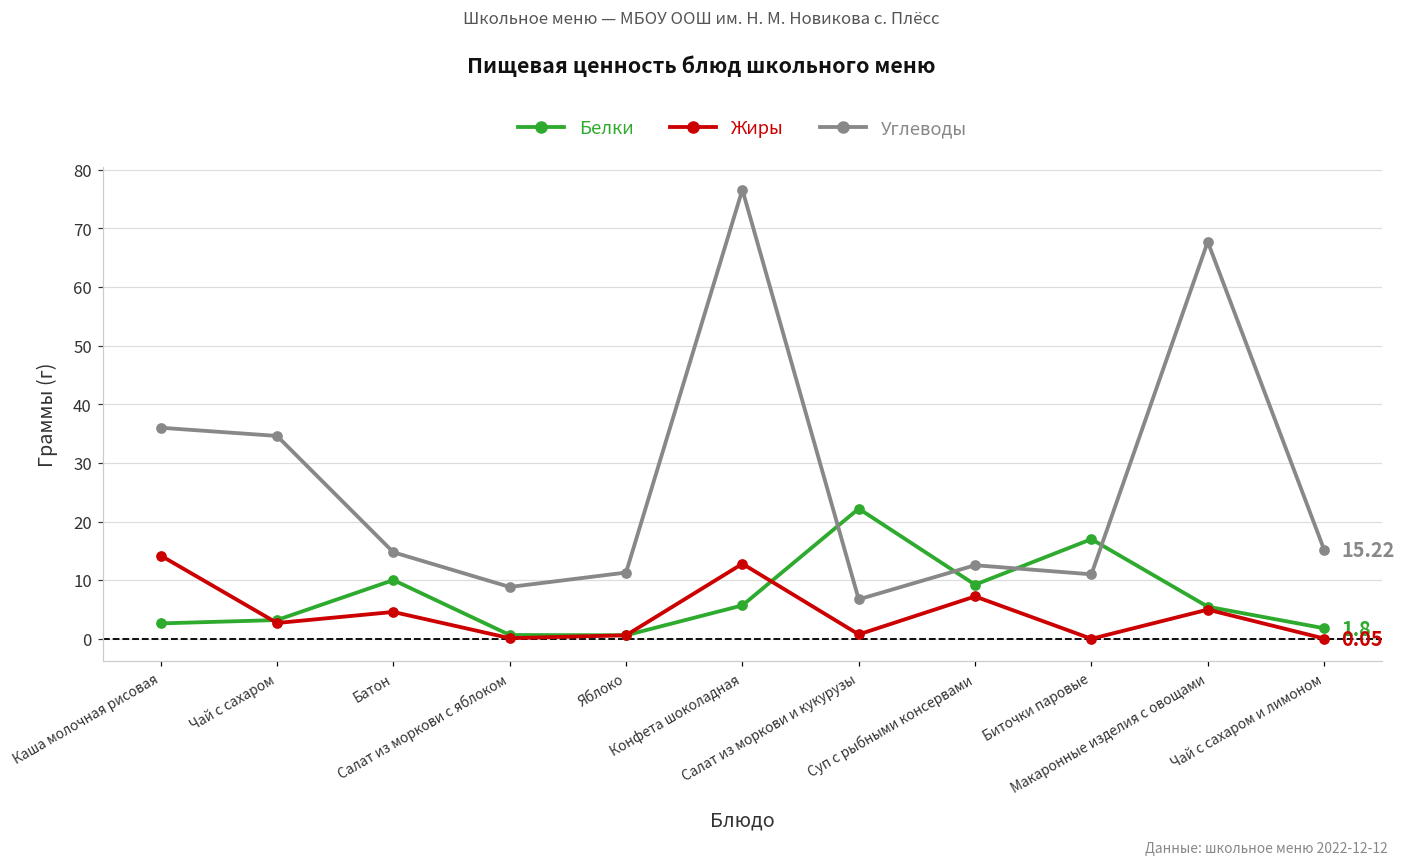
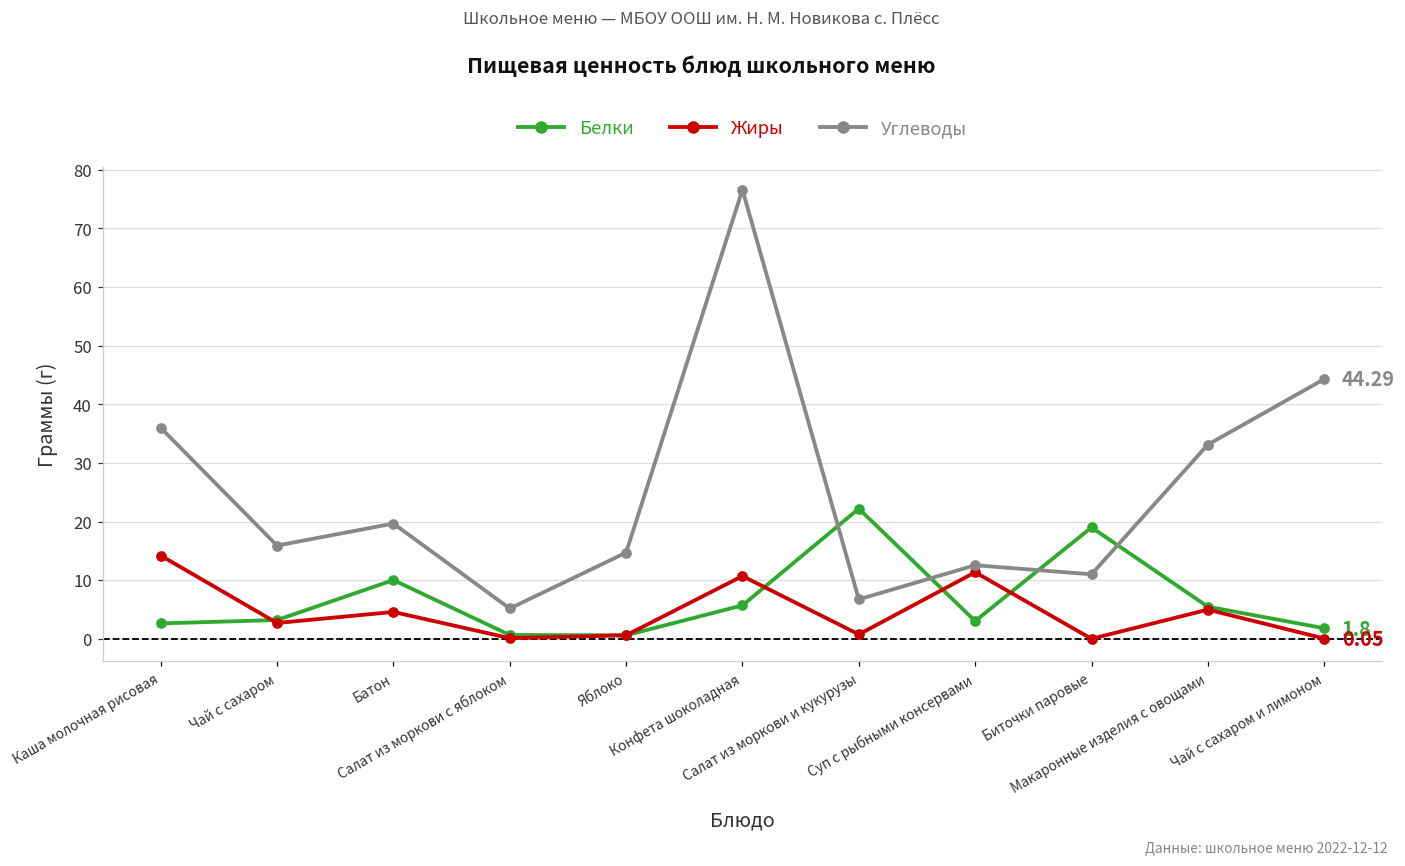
  {
    "Белки": {
      "Каша молочная рисовая": 3,
      "Чай с сахаром": 3,
      "Батон": 10,
      "Салат из моркови с яблоком": 1,
      "Конфета шоколадная": 6,
      "Салат из моркови и кукурузы": 22,
-     "Суп с рыбными консервами": 9,
-     "Биточки паровые": 17,
+     "Суп с рыбными консервами": 3,
+     "Биточки паровые": 19,
      "Макаронные изделия с овощами": 5
    },
    "Жиры": {
      "Каша молочная рисовая": 14,
      "Чай с сахаром": 3,
      "Батон": 5,
      "Салат из моркови с яблоком": 0,
-     "Конфета шоколадная": 13,
+     "Конфета шоколадная": 11,
      "Салат из моркови и кукурузы": 1,
-     "Суп с рыбными консервами": 7,
+     "Суп с рыбными консервами": 11,
      "Биточки паровые": 0,
      "Макаронные изделия с овощами": 5
    },
    "Углеводы": {
-     "Чай с сахаром": 35,
-     "Батон": 15,
-     "Салат из моркови с яблоком": 9,
-     "Яблоко": 11,
-     "Макаронные изделия с овощами": 68,
-     "Чай с сахаром и лимоном": 15.22
+     "Чай с сахаром": 16,
+     "Батон": 20,
+     "Салат из моркови с яблоком": 5,
+     "Яблоко": 15,
+     "Макаронные изделия с овощами": 33,
+     "Чай с сахаром и лимоном": 44.29
    }
  }
